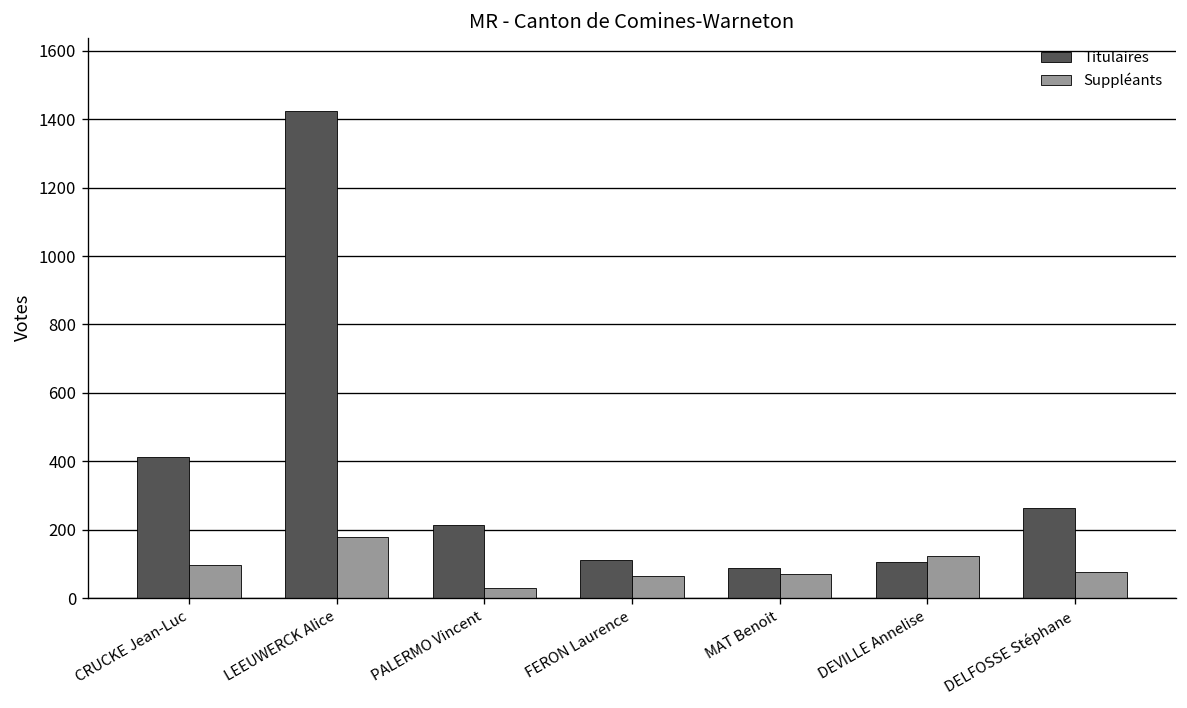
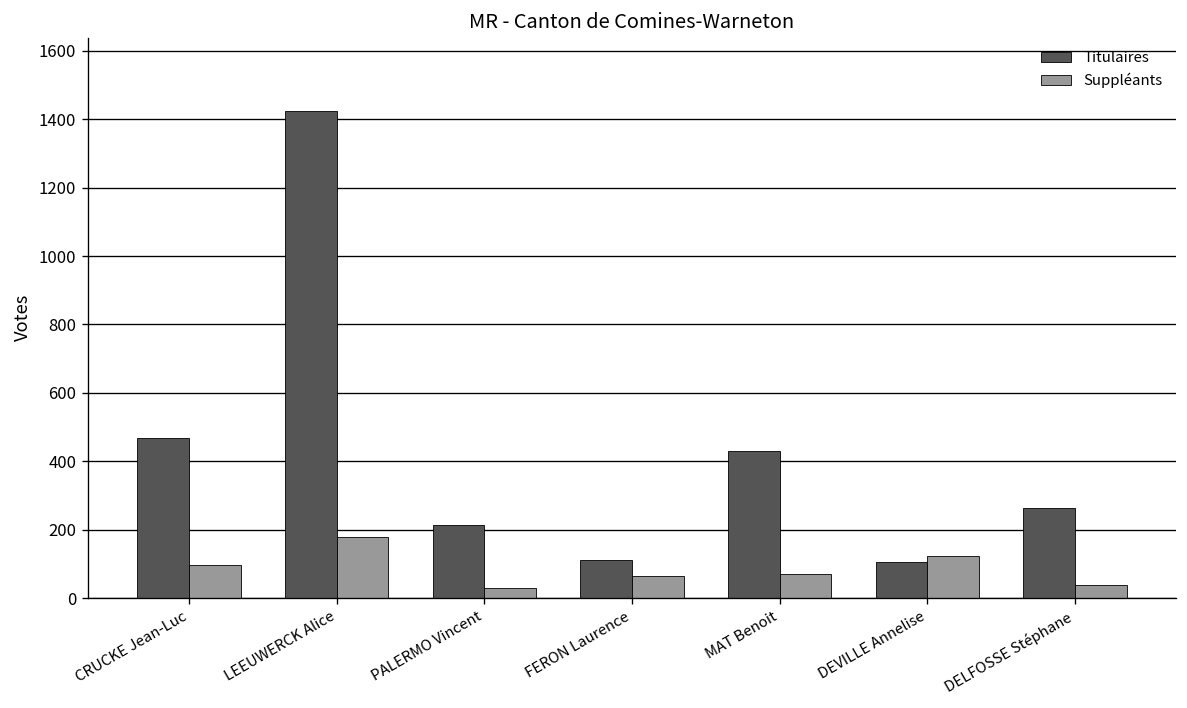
  {
    "Titulaires": {
-     "CRUCKE Jean-Luc": 410,
+     "CRUCKE Jean-Luc": 470,
      "LEEUWERCK Alice": 1430,
      "PALERMO Vincent": 210,
      "FERON Laurence": 110,
-     "MAT Benoit": 90,
+     "MAT Benoit": 430,
      "DEVILLE Annelise": 110,
      "DELFOSSE Stéphane": 260
    },
    "Suppléants": {
      "CRUCKE Jean-Luc": 100,
      "LEEUWERCK Alice": 180,
      "PALERMO Vincent": 30,
      "FERON Laurence": 70,
      "MAT Benoit": 70,
      "DEVILLE Annelise": 120,
-     "DELFOSSE Stéphane": 80
+     "DELFOSSE Stéphane": 40
    }
  }
